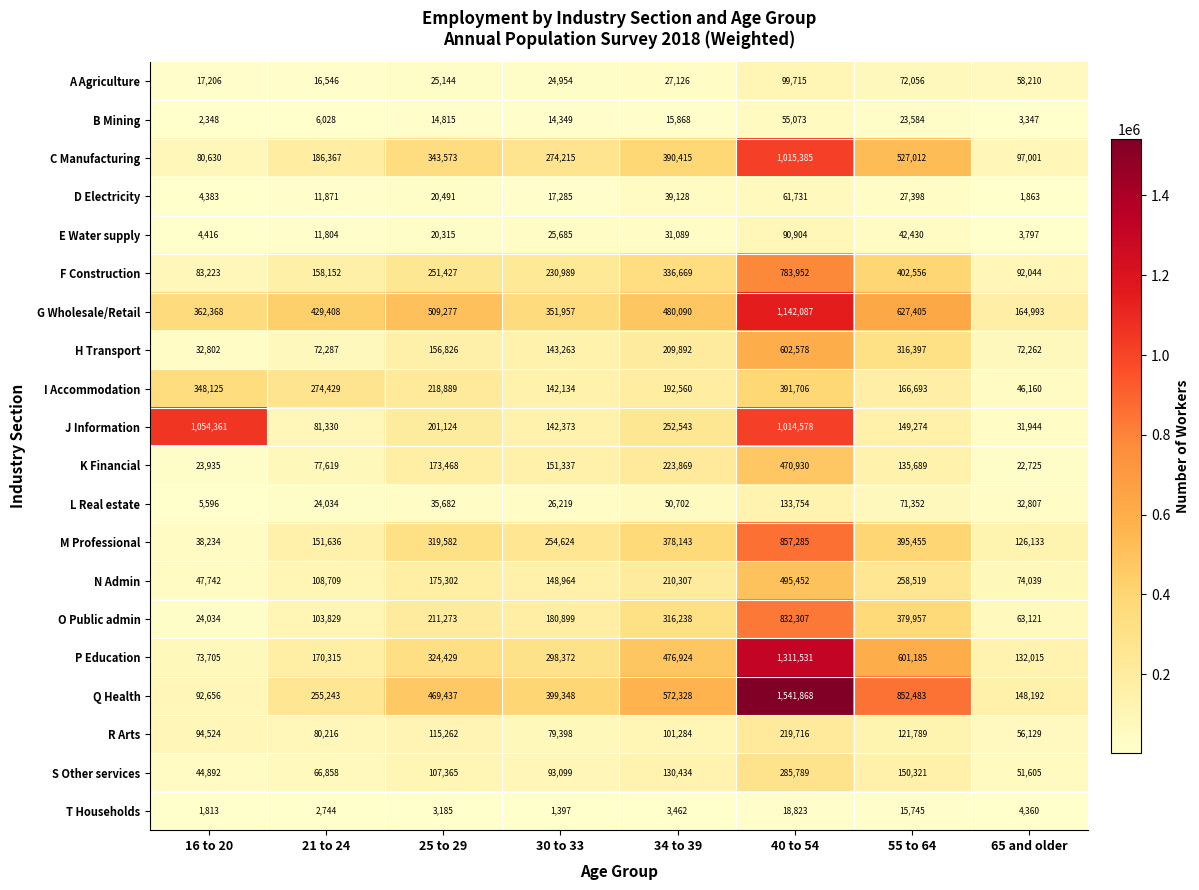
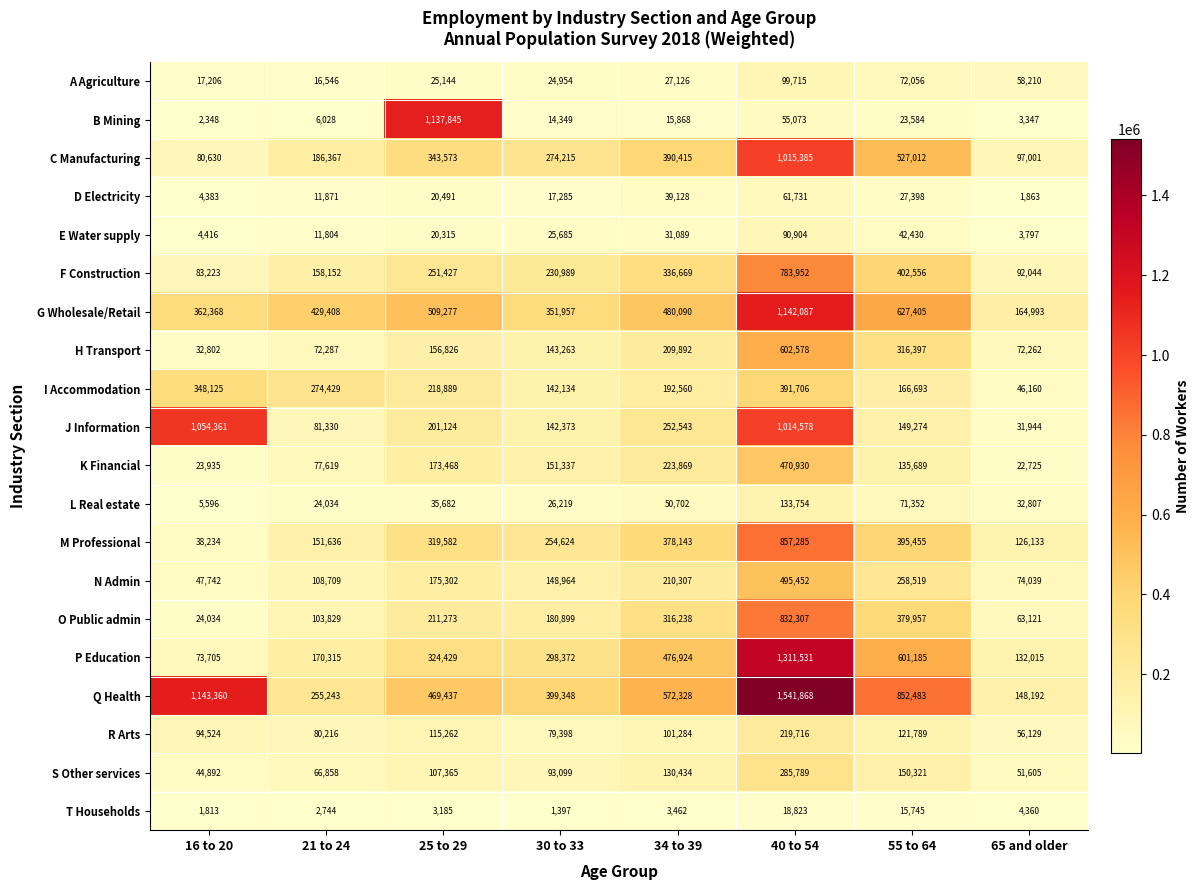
  {
    "A Agriculture": {
      "16 to 20": "17,206",
      "21 to 24": "16,546",
      "25 to 29": "25,144",
      "30 to 33": "24,954",
      "34 to 39": "27,126",
      "40 to 54": "99,715",
      "55 to 64": "72,056",
      "65 and older": "58,210"
    },
    "B Mining": {
      "16 to 20": "2,348",
      "21 to 24": "6,028",
-     "25 to 29": "14,815",
+     "25 to 29": "1,137,845",
      "30 to 33": "14,349",
      "34 to 39": "15,868",
      "40 to 54": "55,073",
      "55 to 64": "23,584",
      "65 and older": "3,347"
    },
    "C Manufacturing": {
      "16 to 20": "80,630",
      "21 to 24": "186,367",
      "25 to 29": "343,573",
      "30 to 33": "274,215",
      "34 to 39": "390,415",
      "40 to 54": "1,015,385",
      "55 to 64": "527,012",
      "65 and older": "97,001"
    },
    "D Electricity": {
      "16 to 20": "4,383",
      "21 to 24": "11,871",
      "25 to 29": "20,491",
      "30 to 33": "17,285",
      "34 to 39": "39,128",
      "40 to 54": "61,731",
      "55 to 64": "27,398",
      "65 and older": "1,863"
    },
    "E Water supply": {
      "16 to 20": "4,416",
      "21 to 24": "11,804",
      "25 to 29": "20,315",
      "30 to 33": "25,685",
      "34 to 39": "31,089",
      "40 to 54": "90,904",
      "55 to 64": "42,430",
      "65 and older": "3,797"
    },
    "F Construction": {
      "16 to 20": "83,223",
      "21 to 24": "158,152",
      "25 to 29": "251,427",
      "30 to 33": "230,989",
      "34 to 39": "336,669",
      "40 to 54": "783,952",
      "55 to 64": "402,556",
      "65 and older": "92,044"
    },
    "G Wholesale/Retail": {
      "16 to 20": "362,368",
      "21 to 24": "429,408",
      "25 to 29": "509,277",
      "30 to 33": "351,957",
      "34 to 39": "480,090",
      "40 to 54": "1,142,087",
      "55 to 64": "627,405",
      "65 and older": "164,993"
    },
    "H Transport": {
      "16 to 20": "32,802",
      "21 to 24": "72,287",
      "25 to 29": "156,826",
      "30 to 33": "143,263",
      "34 to 39": "209,892",
      "40 to 54": "602,578",
      "55 to 64": "316,397",
      "65 and older": "72,262"
    },
    "I Accommodation": {
      "16 to 20": "348,125",
      "21 to 24": "274,429",
      "25 to 29": "218,889",
      "30 to 33": "142,134",
      "34 to 39": "192,560",
      "40 to 54": "391,706",
      "55 to 64": "166,693",
      "65 and older": "46,160"
    },
    "J Information": {
      "16 to 20": "1,054,361",
      "21 to 24": "81,330",
      "25 to 29": "201,124",
      "30 to 33": "142,373",
      "34 to 39": "252,543",
      "40 to 54": "1,014,578",
      "55 to 64": "149,274",
      "65 and older": "31,944"
    },
    "K Financial": {
      "16 to 20": "23,935",
      "21 to 24": "77,619",
      "25 to 29": "173,468",
      "30 to 33": "151,337",
      "34 to 39": "223,869",
      "40 to 54": "470,930",
      "55 to 64": "135,689",
      "65 and older": "22,725"
    },
    "L Real estate": {
      "16 to 20": "5,596",
      "21 to 24": "24,034",
      "25 to 29": "35,682",
      "30 to 33": "26,219",
      "34 to 39": "50,702",
      "40 to 54": "133,754",
      "55 to 64": "71,352",
      "65 and older": "32,807"
    },
    "M Professional": {
      "16 to 20": "38,234",
      "21 to 24": "151,636",
      "25 to 29": "319,582",
      "30 to 33": "254,624",
      "34 to 39": "378,143",
      "40 to 54": "857,285",
      "55 to 64": "395,455",
      "65 and older": "126,133"
    },
    "N Admin": {
      "16 to 20": "47,742",
      "21 to 24": "108,709",
      "25 to 29": "175,302",
      "30 to 33": "148,964",
      "34 to 39": "210,307",
      "40 to 54": "495,452",
      "55 to 64": "258,519",
      "65 and older": "74,039"
    },
    "O Public admin": {
      "16 to 20": "24,034",
      "21 to 24": "103,829",
      "25 to 29": "211,273",
      "30 to 33": "180,899",
      "34 to 39": "316,238",
      "40 to 54": "832,307",
      "55 to 64": "379,957",
      "65 and older": "63,121"
    },
    "P Education": {
      "16 to 20": "73,705",
      "21 to 24": "170,315",
      "25 to 29": "324,429",
      "30 to 33": "298,372",
      "34 to 39": "476,924",
      "40 to 54": "1,311,531",
      "55 to 64": "601,185",
      "65 and older": "132,015"
    },
    "Q Health": {
-     "16 to 20": "92,656",
+     "16 to 20": "1,143,360",
      "21 to 24": "255,243",
      "25 to 29": "469,437",
      "30 to 33": "399,348",
      "34 to 39": "572,328",
      "40 to 54": "1,541,868",
      "55 to 64": "852,483",
      "65 and older": "148,192"
    },
    "R Arts": {
      "16 to 20": "94,524",
      "21 to 24": "80,216",
      "25 to 29": "115,262",
      "30 to 33": "79,398",
      "34 to 39": "101,284",
      "40 to 54": "219,716",
      "55 to 64": "121,789",
      "65 and older": "56,129"
    },
    "S Other services": {
      "16 to 20": "44,892",
      "21 to 24": "66,858",
      "25 to 29": "107,365",
      "30 to 33": "93,099",
      "34 to 39": "130,434",
      "40 to 54": "285,789",
      "55 to 64": "150,321",
      "65 and older": "51,605"
    },
    "T Households": {
      "16 to 20": "1,813",
      "21 to 24": "2,744",
      "25 to 29": "3,185",
      "30 to 33": "1,397",
      "34 to 39": "3,462",
      "40 to 54": "18,823",
      "55 to 64": "15,745",
      "65 and older": "4,360"
    }
  }
